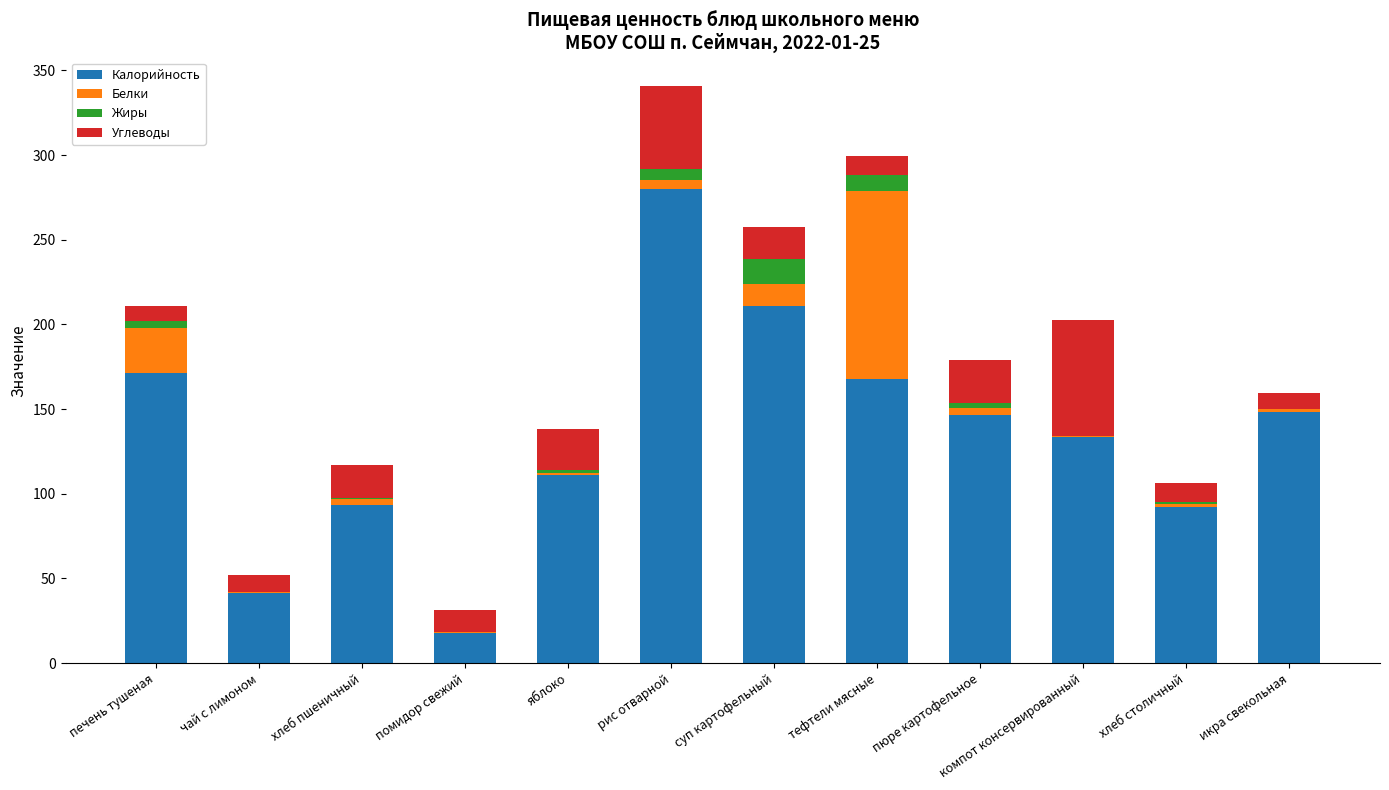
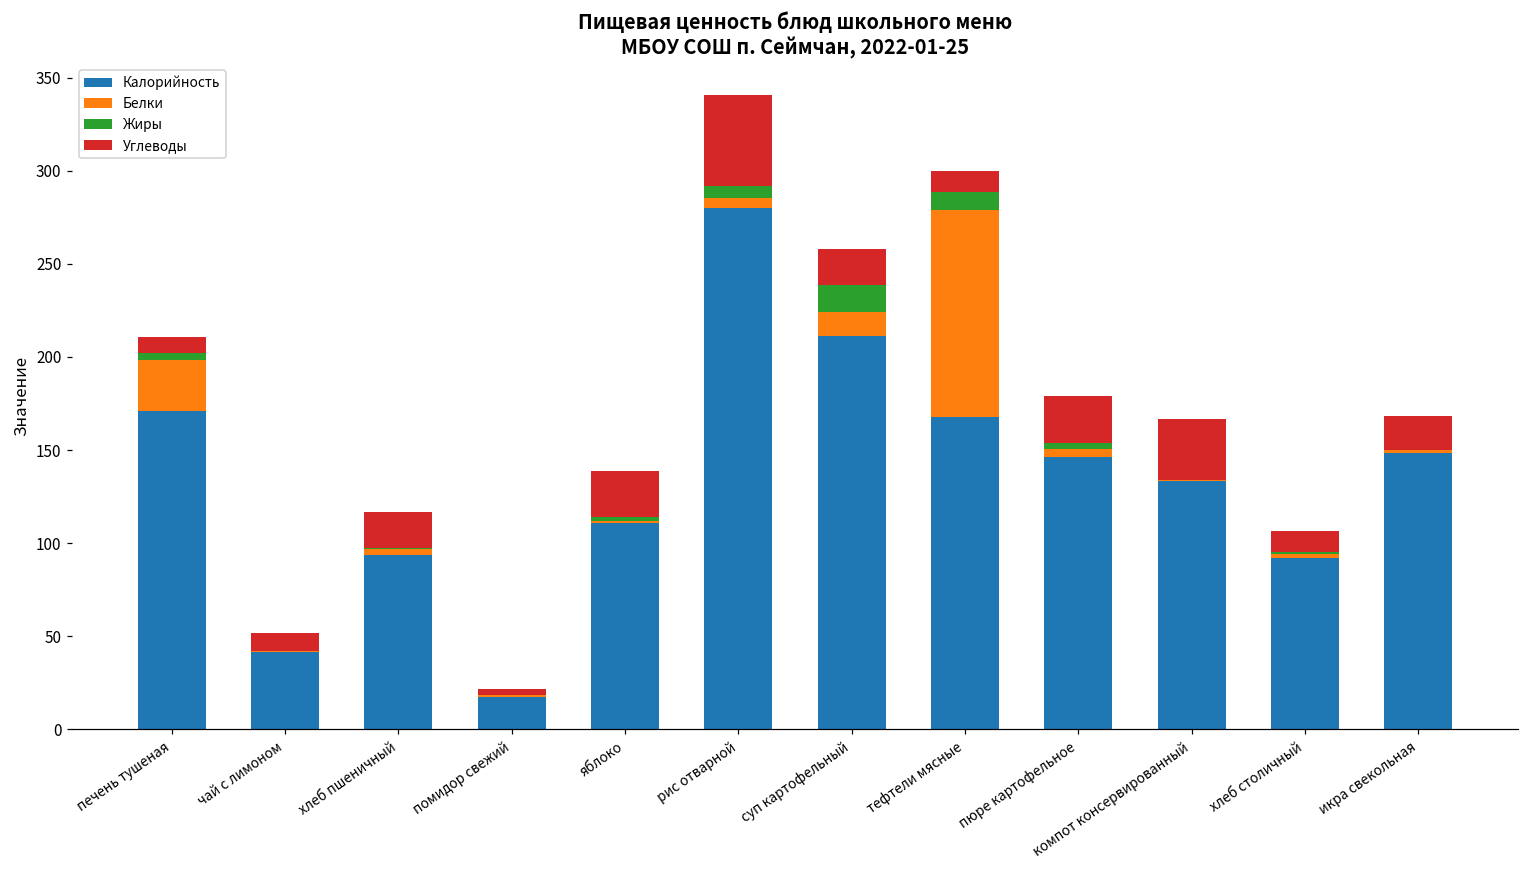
  {
    "Калорийность": {
      "печень тушеная": 171,
      "чай с лимоном": 42,
      "хлеб пшеничный": 94,
      "помидор свежий": 18,
      "яблоко": 111,
      "рис отварной": 280,
      "суп картофельный": 211,
      "тефтели мясные": 168,
      "пюре картофельное": 146,
      "компот консервированный": 133,
      "хлеб столичный": 92,
      "икра свекольная": 148
    },
    "Белки": {
      "печень тушеная": 27,
      "хлеб пшеничный": 3,
      "рис отварной": 5,
      "суп картофельный": 13,
      "тефтели мясные": 111,
      "пюре картофельное": 4,
      "хлеб столичный": 2,
      "икра свекольная": 2
    },
    "Жиры": {
      "печень тушеная": 4,
      "чай с лимоном": 0,
      "яблоко": 2,
      "рис отварной": 7,
      "суп картофельный": 14,
      "тефтели мясные": 10,
      "пюре картофельное": 3
    },
    "Углеводы": {
      "печень тушеная": 9,
      "чай с лимоном": 10,
      "хлеб пшеничный": 19,
-     "помидор свежий": 13,
+     "помидор свежий": 3,
      "яблоко": 25,
      "рис отварной": 49,
      "суп картофельный": 19,
      "тефтели мясные": 11,
      "пюре картофельное": 26,
-     "компот консервированный": 69,
+     "компот консервированный": 32,
      "хлеб столичный": 11,
-     "икра свекольная": 9
+     "икра свекольная": 18
    }
  }
